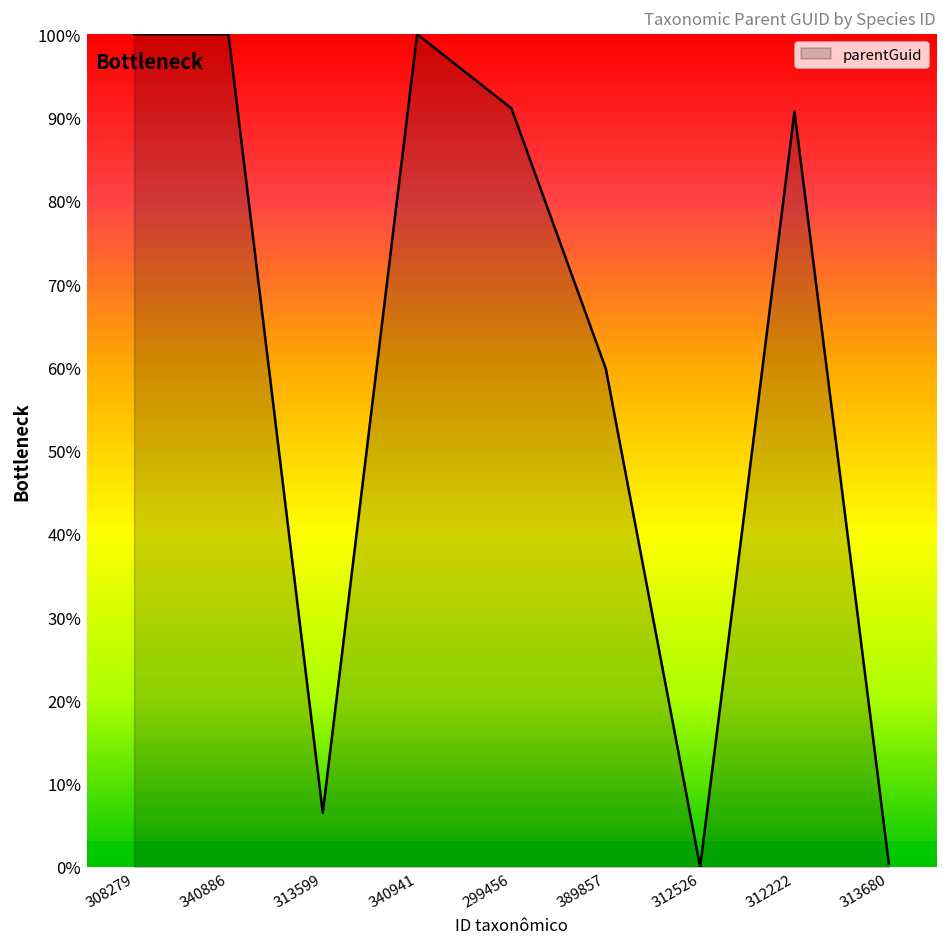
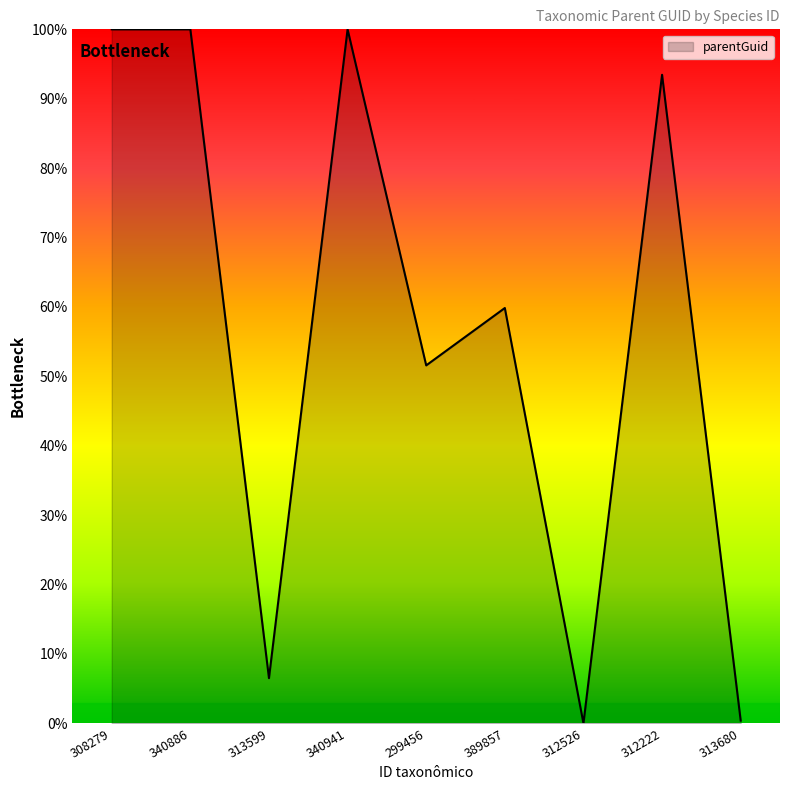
  {
    "308279": "100%",
    "340886": "100%",
    "313599": "7%",
    "340941": "100%",
-   "299456": "91%",
+   "299456": "52%",
    "389857": "60%",
-   "312222": "91%"
+   "312222": "93%"
  }
